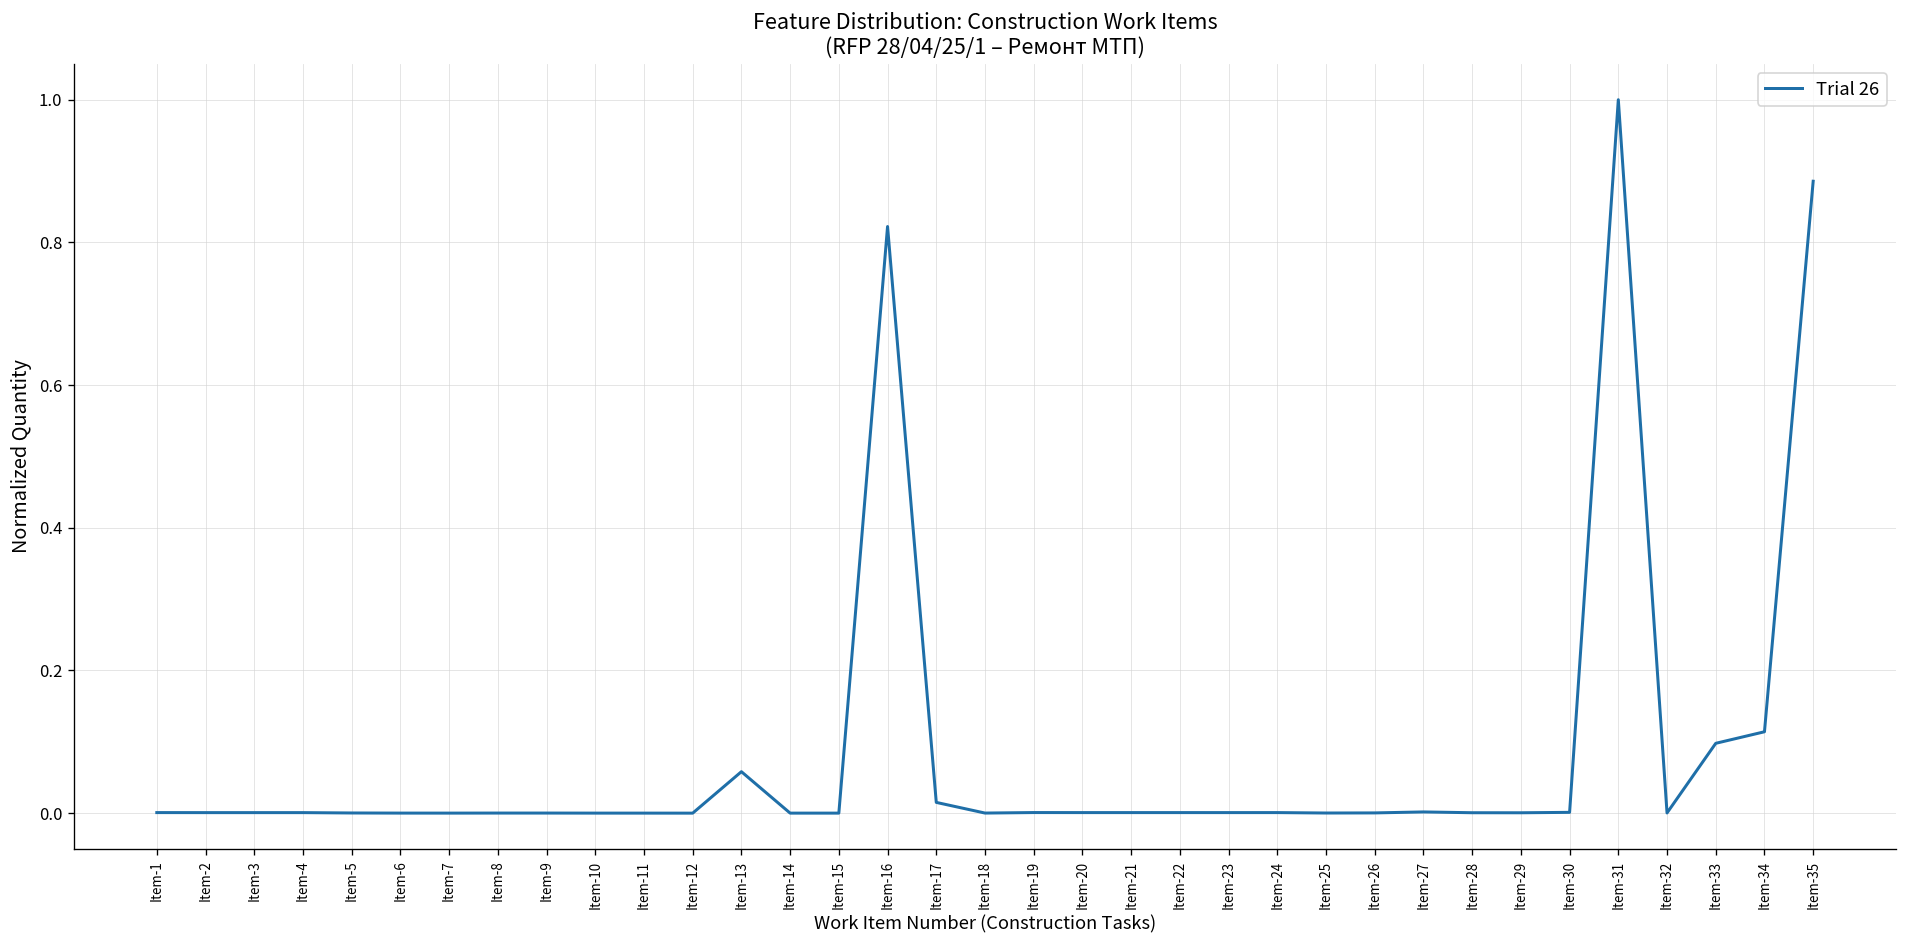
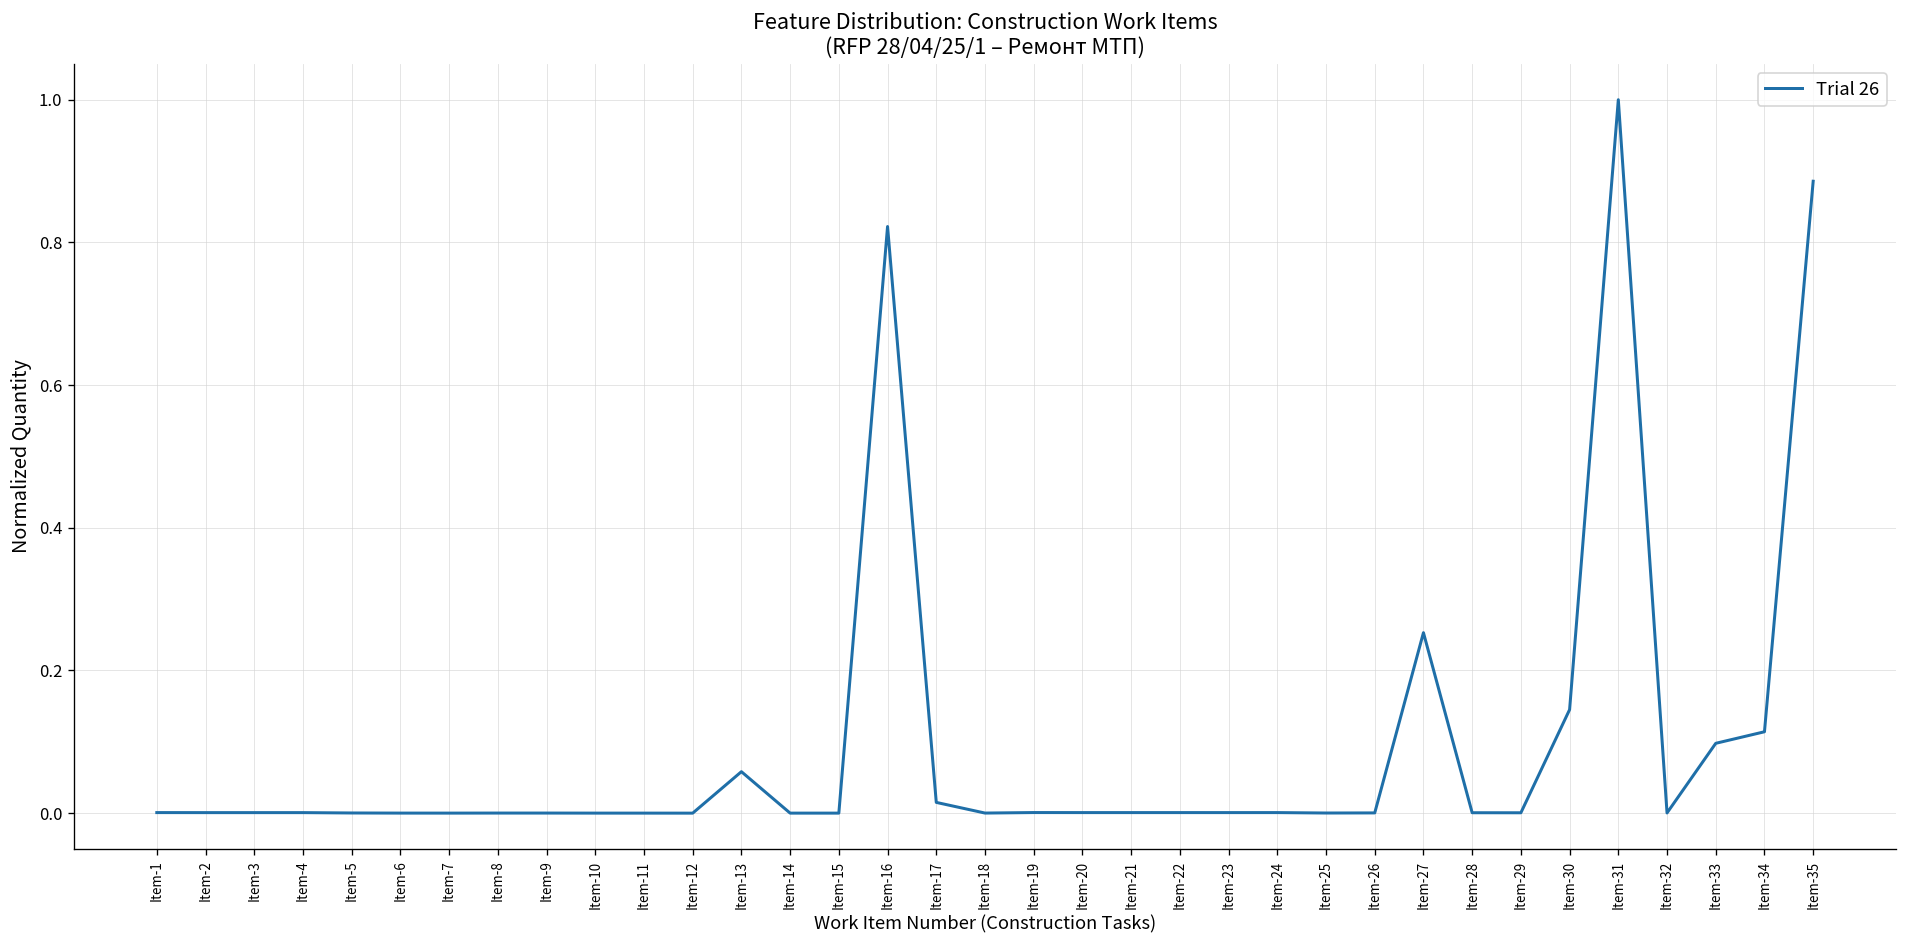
  {
    "Item-1": 0.00,
    "Item-2": 0.00,
    "Item-3": 0.00,
    "Item-4": 0.00,
    "Item-5": 0.00,
    "Item-6": 0.00,
    "Item-7": 0.00,
    "Item-8": 0.00,
    "Item-9": 0.00,
    "Item-10": 0.00,
    "Item-11": 0.00,
    "Item-12": 0.00,
    "Item-13": 0.06,
    "Item-14": 0.00,
    "Item-15": 0.00,
    "Item-16": 0.82,
    "Item-17": 0.02,
    "Item-18": 0.00,
    "Item-19": 0.00,
    "Item-20": 0.00,
    "Item-21": 0.00,
    "Item-22": 0.00,
    "Item-23": 0.00,
    "Item-24": 0.00,
    "Item-25": 0.00,
    "Item-26": 0.00,
-   "Item-27": 0.00,
+   "Item-27": 0.25,
    "Item-28": 0.00,
    "Item-29": 0.00,
-   "Item-30": 0.00,
+   "Item-30": 0.15,
    "Item-31": 1.00,
    "Item-32": 0.00,
    "Item-33": 0.10,
    "Item-34": 0.11,
    "Item-35": 0.89
  }
